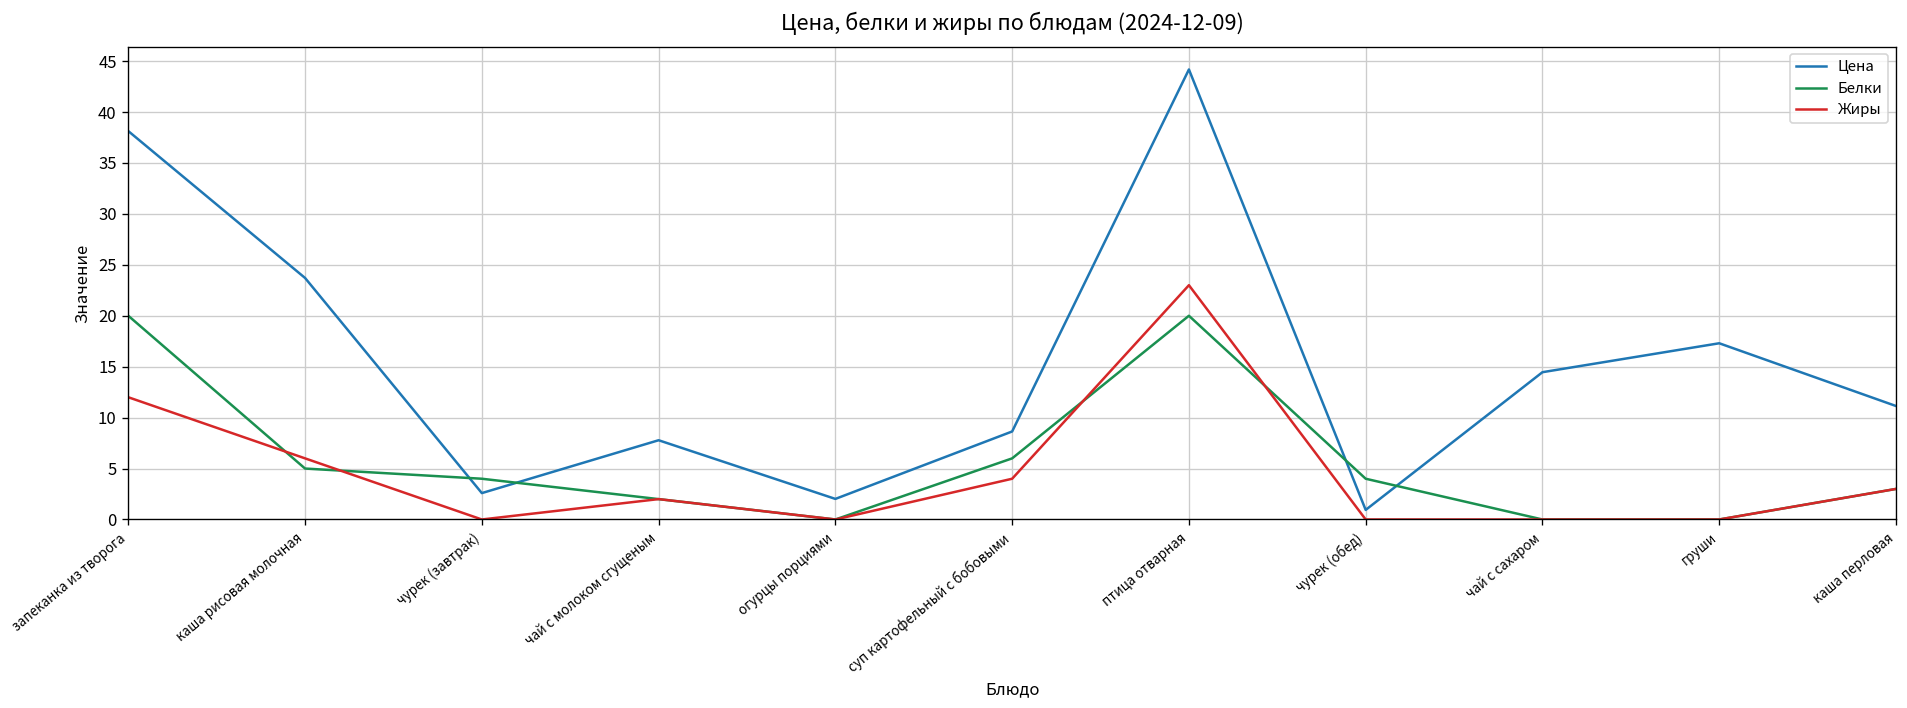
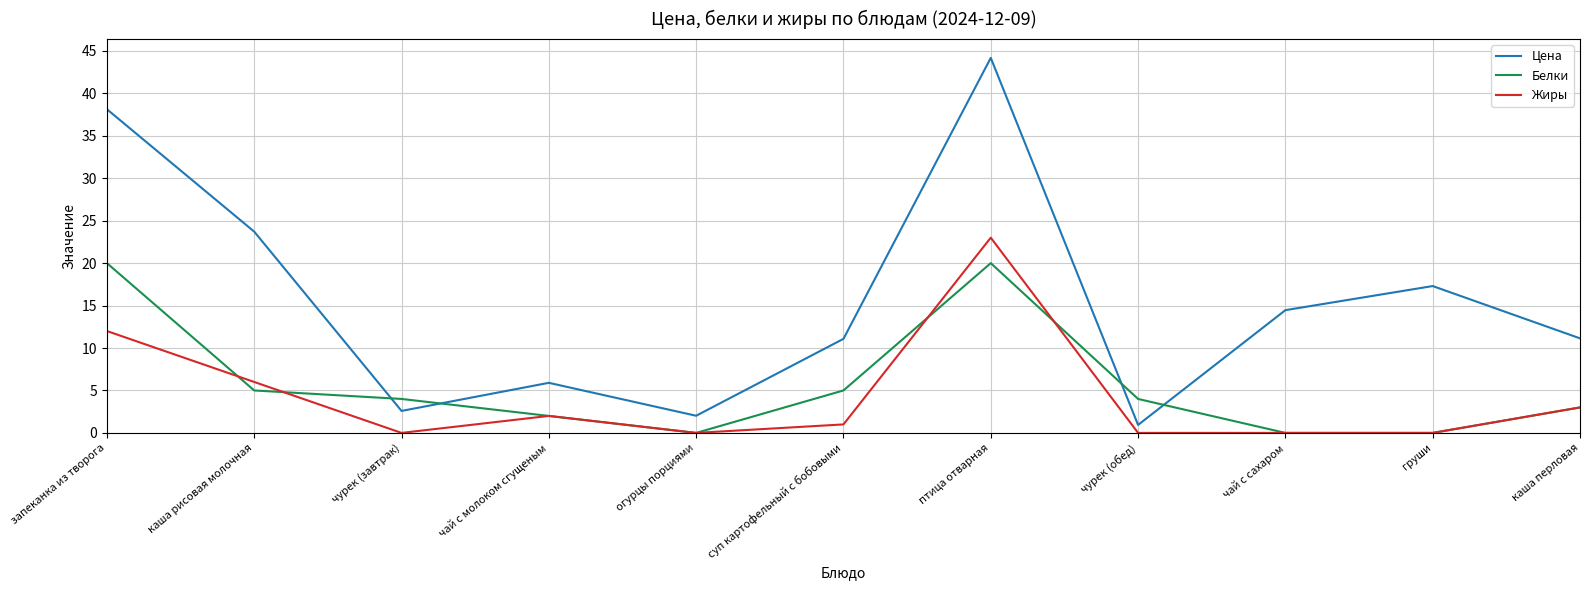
  {
    "Цена": {
      "запеканка из творога": 38,
      "каша рисовая молочная": 24,
      "чурек (завтрак)": 3,
-     "чай с молоком сгущеным": 8,
+     "чай с молоком сгущеным": 6,
      "огурцы порциями": 2,
-     "суп картофельный с бобовыми": 9,
+     "суп картофельный с бобовыми": 11,
      "птица отварная": 44,
      "чурек (обед)": 1,
      "чай с сахаром": 14,
      "груши": 17,
      "каша перловая": 11
    },
    "Белки": {
      "запеканка из творога": 20,
      "каша рисовая молочная": 5,
      "чурек (завтрак)": 4,
-     "суп картофельный с бобовыми": 6,
+     "суп картофельный с бобовыми": 5,
      "птица отварная": 20,
      "чурек (обед)": 4
    },
    "Жиры": {
      "запеканка из творога": 12,
      "каша рисовая молочная": 6,
      "чурек (завтрак)": 0,
-     "суп картофельный с бобовыми": 4,
+     "суп картофельный с бобовыми": 1,
      "птица отварная": 23,
      "чурек (обед)": 0
    }
  }
